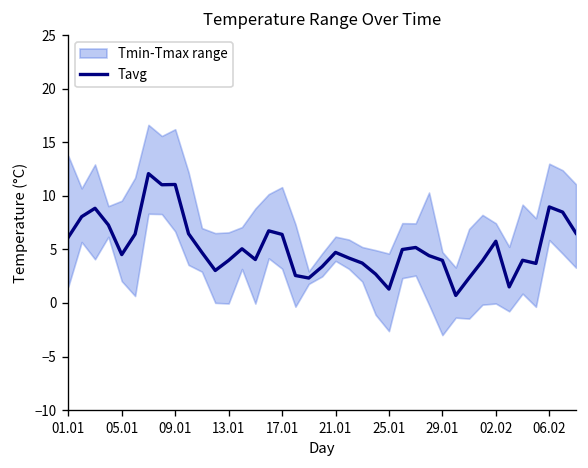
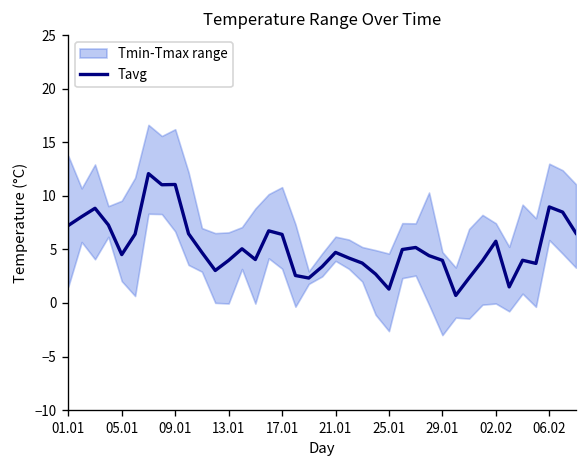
  {
    "Tavg": {
-     "01.01": 6,
+     "01.01": 7,
      "05.01": 5,
      "09.01": 11,
      "13.01": 4,
      "17.01": 6,
      "21.01": 5,
      "25.01": 1,
      "29.01": 4,
      "02.02": 6,
      "06.02": 9
    }
  }
